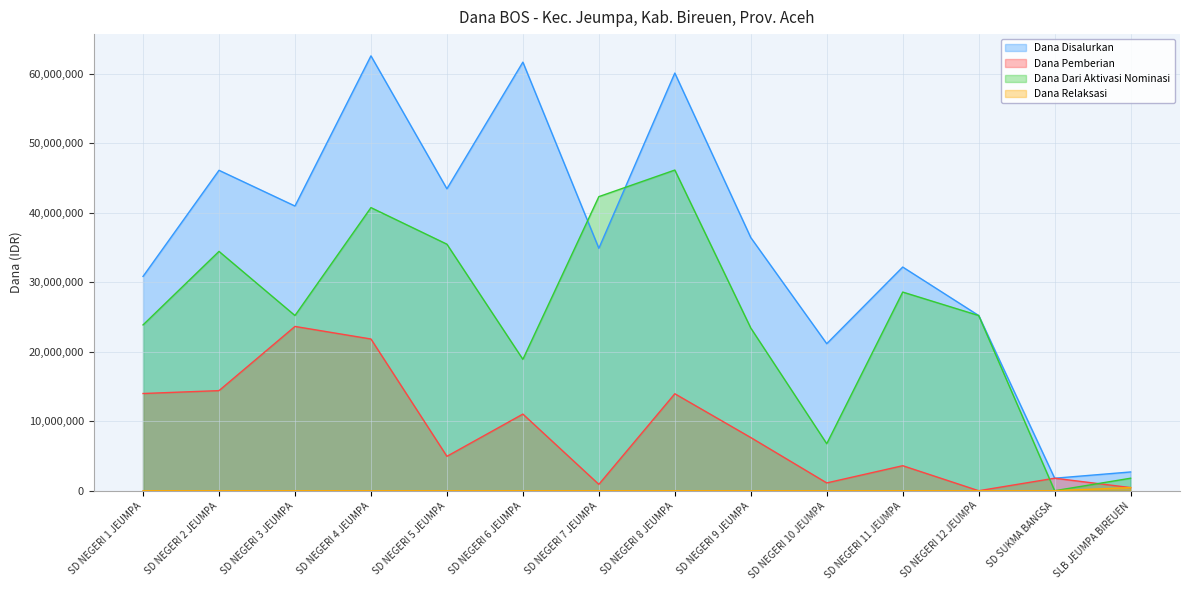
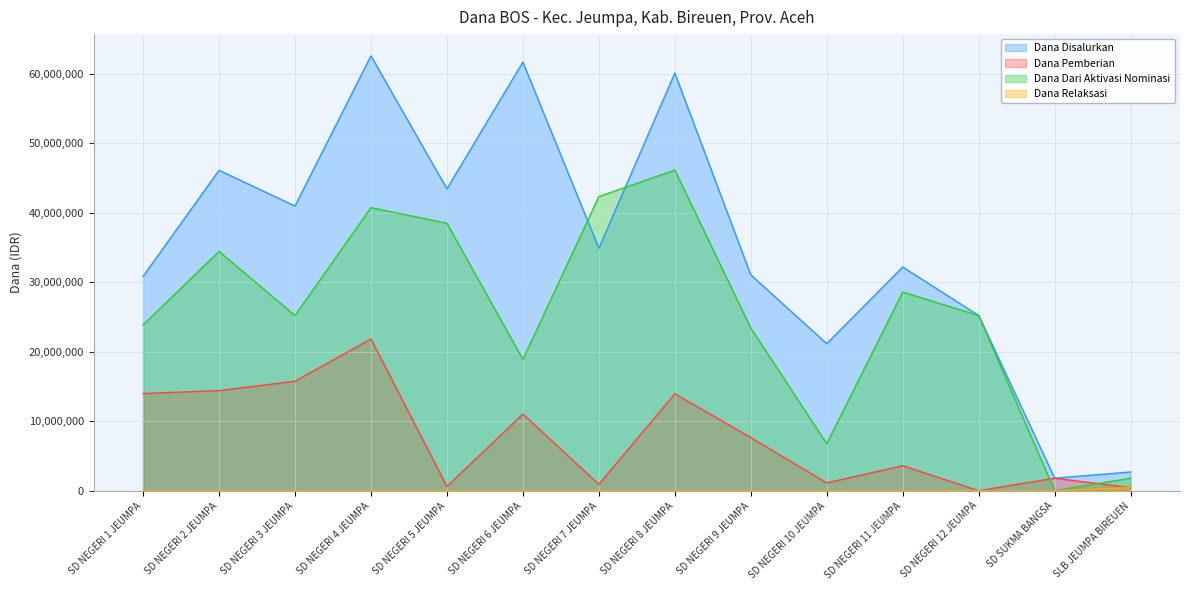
  {
    "Dana Disalurkan": {
      "SD NEGERI 1 JEUMPA": "31,000,000",
      "SD NEGERI 2 JEUMPA": "46,000,000",
      "SD NEGERI 3 JEUMPA": "41,000,000",
      "SD NEGERI 4 JEUMPA": "63,000,000",
      "SD NEGERI 5 JEUMPA": "43,000,000",
      "SD NEGERI 6 JEUMPA": "62,000,000",
      "SD NEGERI 7 JEUMPA": "35,000,000",
      "SD NEGERI 8 JEUMPA": "60,000,000",
-     "SD NEGERI 9 JEUMPA": "36,000,000",
+     "SD NEGERI 9 JEUMPA": "31,000,000",
      "SD NEGERI 10 JEUMPA": "21,000,000",
      "SD NEGERI 11 JEUMPA": "32,000,000",
      "SLB JEUMPA BIREUEN": "3,000,000"
    },
    "Dana Pemberian": {
      "SD NEGERI 1 JEUMPA": "14,000,000",
      "SD NEGERI 2 JEUMPA": "14,000,000",
-     "SD NEGERI 3 JEUMPA": "24,000,000",
+     "SD NEGERI 3 JEUMPA": "16,000,000",
      "SD NEGERI 4 JEUMPA": "22,000,000",
-     "SD NEGERI 5 JEUMPA": "5,000,000",
+     "SD NEGERI 5 JEUMPA": "1,000,000",
      "SD NEGERI 6 JEUMPA": "11,000,000",
      "SD NEGERI 7 JEUMPA": "1,000,000",
      "SD NEGERI 8 JEUMPA": "14,000,000",
      "SD NEGERI 9 JEUMPA": "8,000,000",
      "SD NEGERI 10 JEUMPA": "1,000,000",
      "SD NEGERI 11 JEUMPA": "4,000,000"
    },
    "Dana Dari Aktivasi Nominasi": {
      "SD NEGERI 1 JEUMPA": "24,000,000",
      "SD NEGERI 2 JEUMPA": "34,000,000",
      "SD NEGERI 3 JEUMPA": "25,000,000",
      "SD NEGERI 4 JEUMPA": "41,000,000",
-     "SD NEGERI 5 JEUMPA": "35,000,000",
+     "SD NEGERI 5 JEUMPA": "38,000,000",
      "SD NEGERI 6 JEUMPA": "19,000,000",
      "SD NEGERI 7 JEUMPA": "42,000,000",
      "SD NEGERI 8 JEUMPA": "46,000,000",
      "SD NEGERI 9 JEUMPA": "23,000,000",
      "SD NEGERI 10 JEUMPA": "7,000,000",
      "SD NEGERI 11 JEUMPA": "29,000,000",
      "SLB JEUMPA BIREUEN": "2,000,000"
    },
    "Dana Relaksasi": {
      "SD NEGERI 1 JEUMPA": "0",
      "SD NEGERI 2 JEUMPA": "0",
      "SD NEGERI 3 JEUMPA": "0",
      "SD NEGERI 4 JEUMPA": "0",
      "SD NEGERI 5 JEUMPA": "0",
      "SD NEGERI 6 JEUMPA": "0",
      "SD NEGERI 7 JEUMPA": "0",
      "SD NEGERI 8 JEUMPA": "0",
      "SD NEGERI 9 JEUMPA": "0",
      "SD NEGERI 10 JEUMPA": "0",
      "SD NEGERI 11 JEUMPA": "0"
    }
  }
